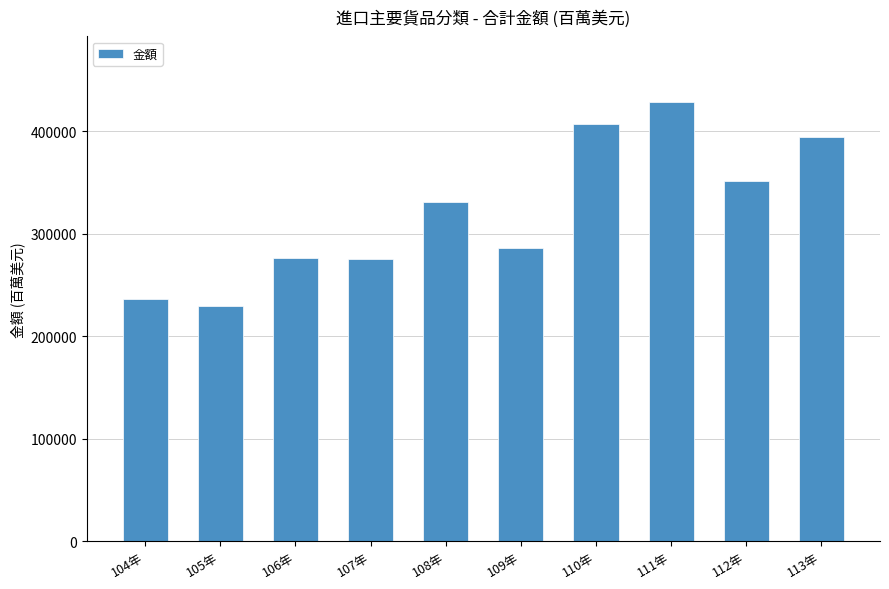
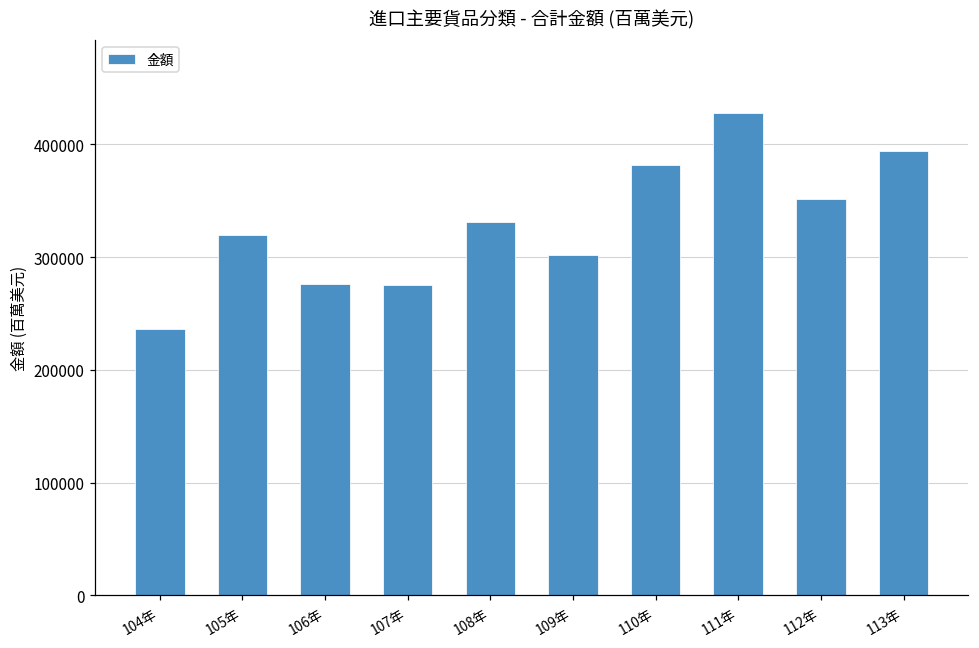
  {
    "104年": 236000,
-   "105年": 229000,
+   "105年": 320000,
    "106年": 276000,
    "107年": 275000,
    "108年": 331000,
-   "109年": 286000,
-   "110年": 407000,
+   "109年": 302000,
+   "110年": 382000,
    "111年": 428000,
    "112年": 352000,
    "113年": 394000
  }
